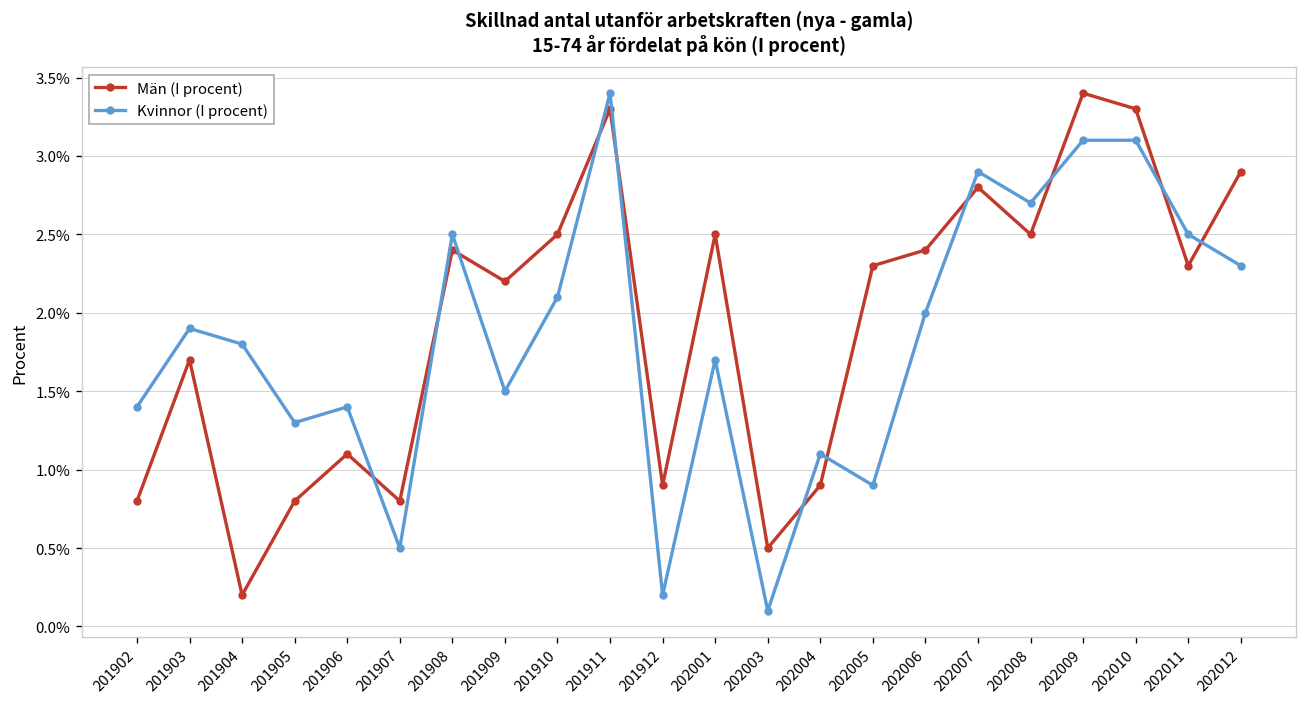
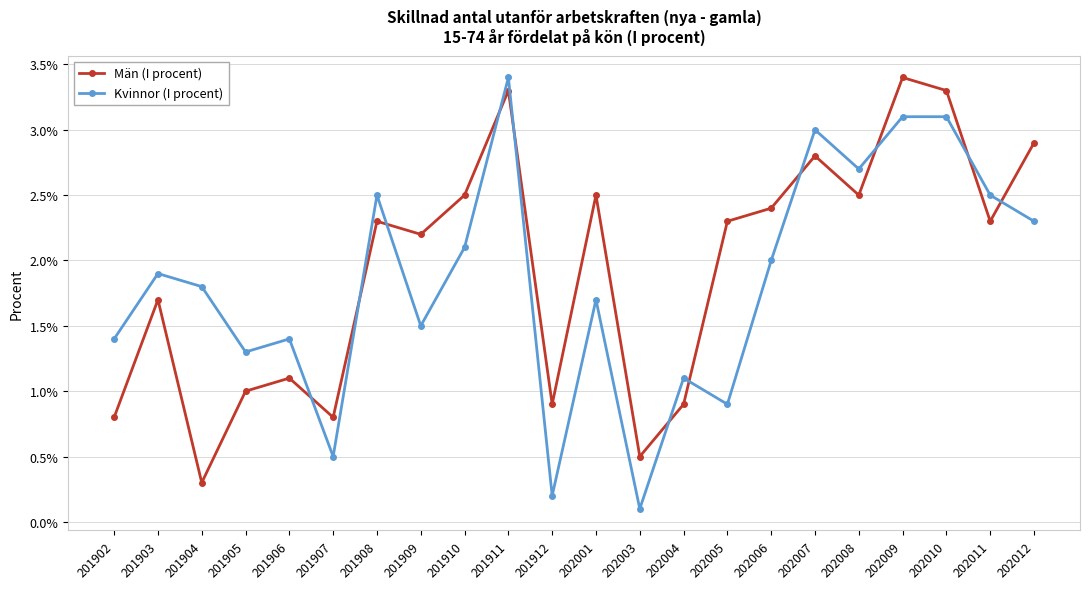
  {
    "Män (I procent)": {
      "201902": "0.8%",
      "201903": "1.7%",
-     "201904": "0.2%",
-     "201905": "0.8%",
+     "201904": "0.3%",
+     "201905": "1.0%",
      "201906": "1.1%",
      "201907": "0.8%",
-     "201908": "2.4%",
+     "201908": "2.3%",
      "201909": "2.2%",
      "201910": "2.5%",
      "201911": "3.3%",
      "201912": "0.9%",
      "202001": "2.5%",
      "202003": "0.5%",
      "202004": "0.9%",
      "202005": "2.3%",
      "202006": "2.4%",
      "202007": "2.8%",
      "202008": "2.5%",
      "202009": "3.4%",
      "202010": "3.3%",
      "202011": "2.3%",
      "202012": "2.9%"
    },
    "Kvinnor (I procent)": {
      "201902": "1.4%",
      "201903": "1.9%",
      "201904": "1.8%",
      "201905": "1.3%",
      "201906": "1.4%",
      "201907": "0.5%",
      "201908": "2.5%",
      "201909": "1.5%",
      "201910": "2.1%",
      "201911": "3.4%",
      "201912": "0.2%",
      "202001": "1.7%",
      "202003": "0.1%",
      "202004": "1.1%",
      "202005": "0.9%",
      "202006": "2.0%",
-     "202007": "2.9%",
+     "202007": "3.0%",
      "202008": "2.7%",
      "202009": "3.1%",
      "202010": "3.1%",
      "202011": "2.5%",
      "202012": "2.3%"
    }
  }
